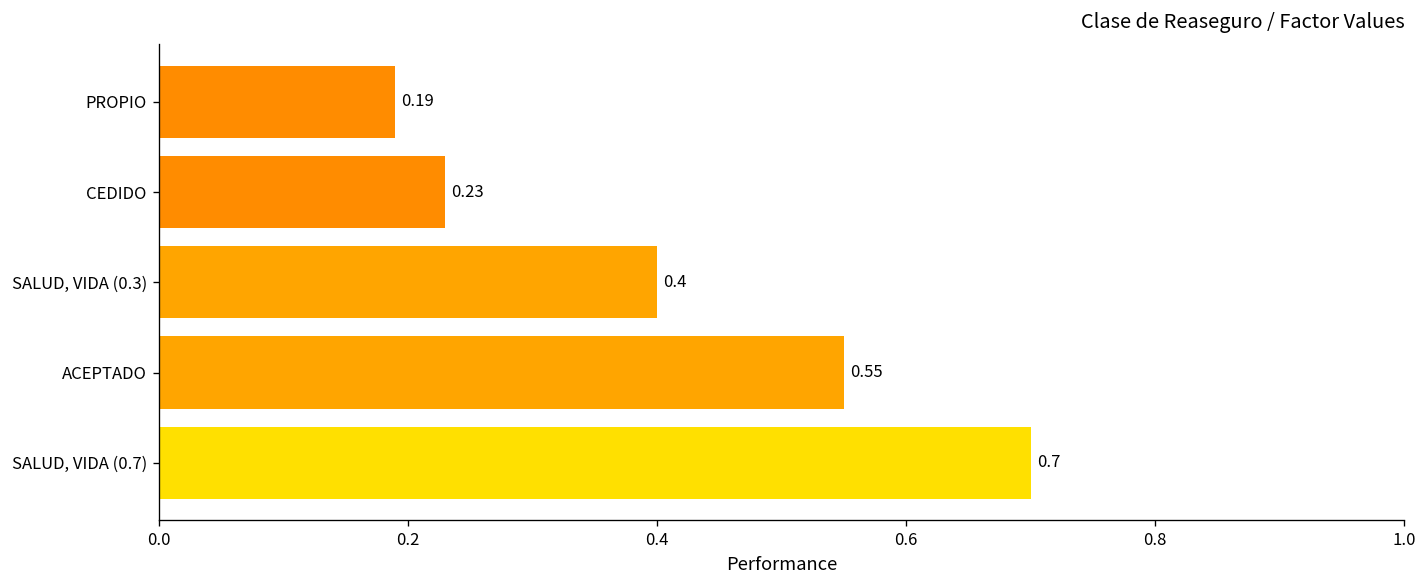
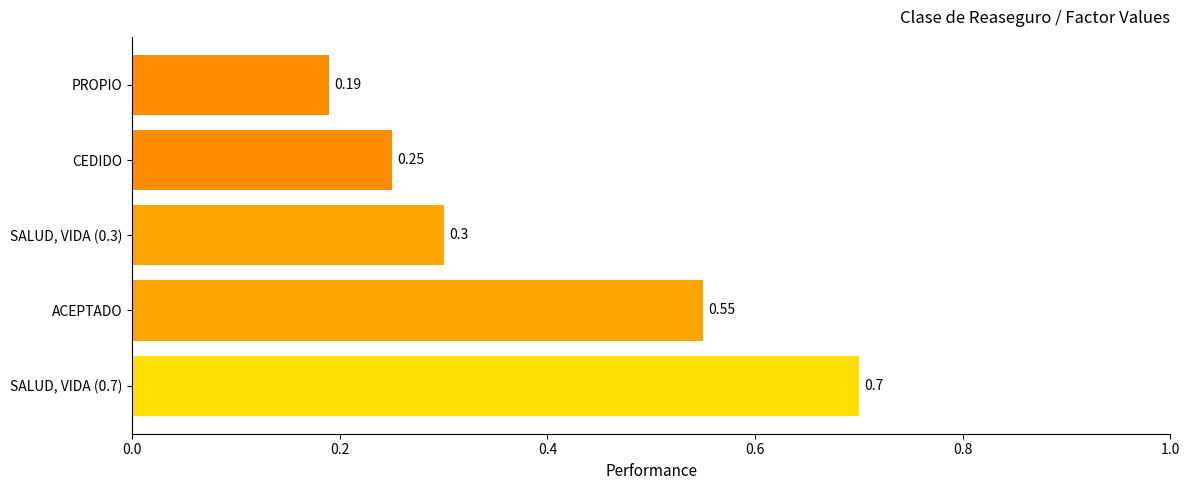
  {
    "PROPIO": 0.19,
-   "CEDIDO": 0.23,
-   "SALUD, VIDA (0.3)": 0.4,
+   "CEDIDO": 0.25,
+   "SALUD, VIDA (0.3)": 0.3,
    "ACEPTADO": 0.55,
    "SALUD, VIDA (0.7)": 0.7
  }
